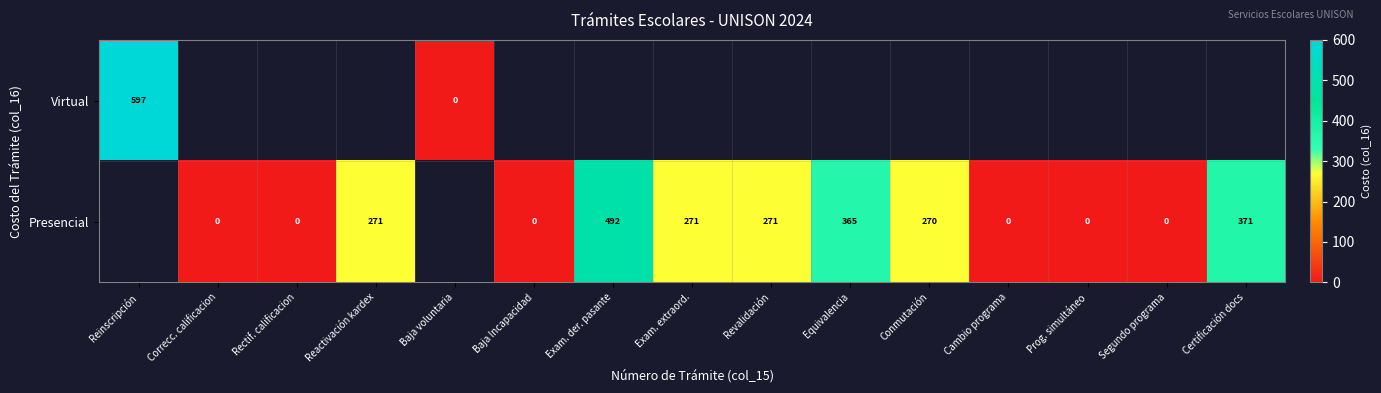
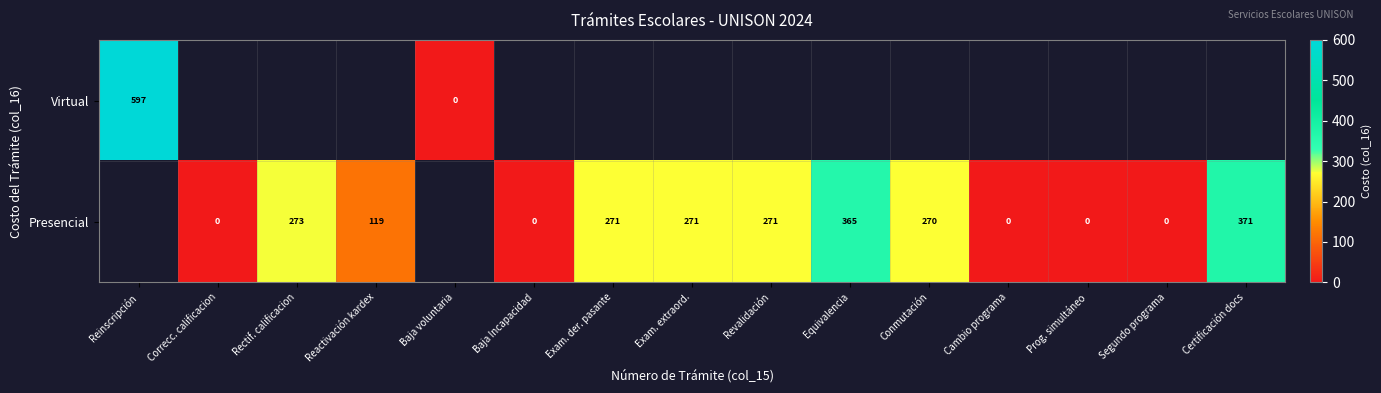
  {
    "Virtual": {
      "Reinscripción": 597,
      "Baja voluntaria": 0
    },
    "Presencial": {
      "Correcc. calificacion": 0,
-     "Rectif. calificacion": 0,
-     "Reactivación kardex": 271,
+     "Rectif. calificacion": 273,
+     "Reactivación kardex": 119,
      "Baja Incapacidad": 0,
-     "Exam. der. pasante": 492,
+     "Exam. der. pasante": 271,
      "Exam. extraord.": 271,
      "Revalidación": 271,
      "Equivalencia": 365,
      "Conmutación": 270,
      "Cambio programa": 0,
      "Prog. simultáneo": 0,
      "Segundo programa": 0,
      "Certificación docs": 371
    }
  }
